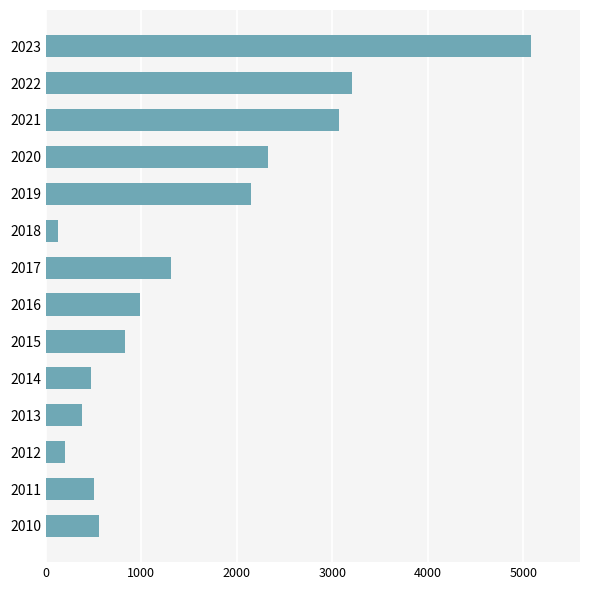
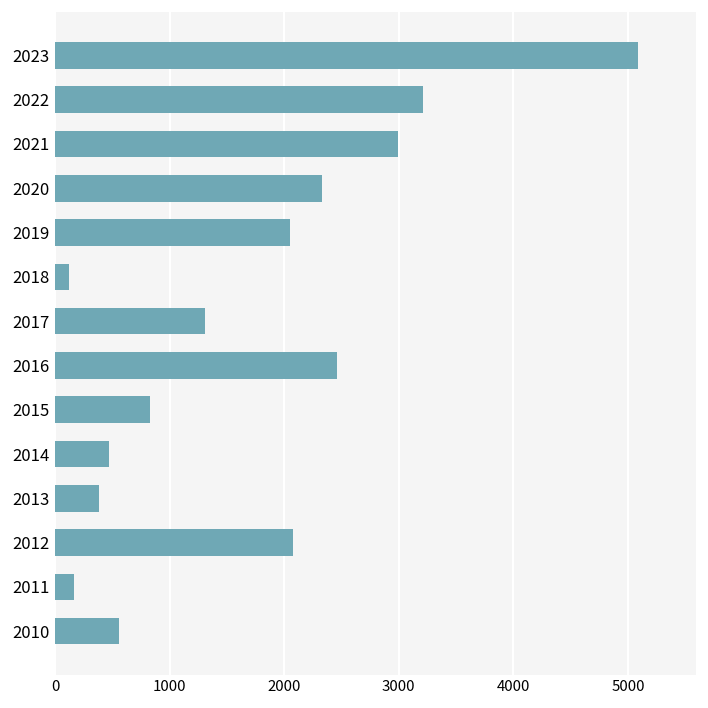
  {
    "2023": 5100,
    "2022": 3200,
-   "2021": 3100,
+   "2021": 3000,
    "2020": 2300,
-   "2019": 2200,
+   "2019": 2000,
    "2018": 100,
    "2017": 1300,
-   "2016": 1000,
+   "2016": 2500,
    "2015": 800,
    "2014": 500,
    "2013": 400,
-   "2012": 200,
-   "2011": 500,
+   "2012": 2100,
+   "2011": 200,
    "2010": 600
  }
